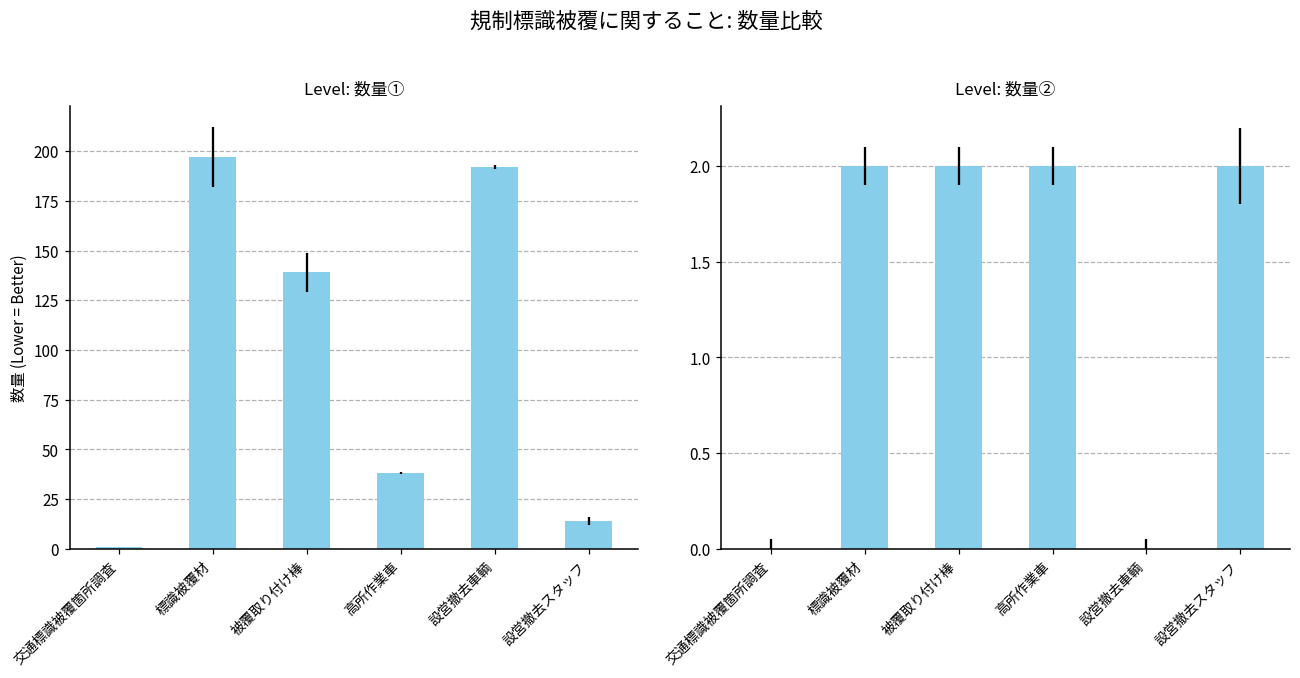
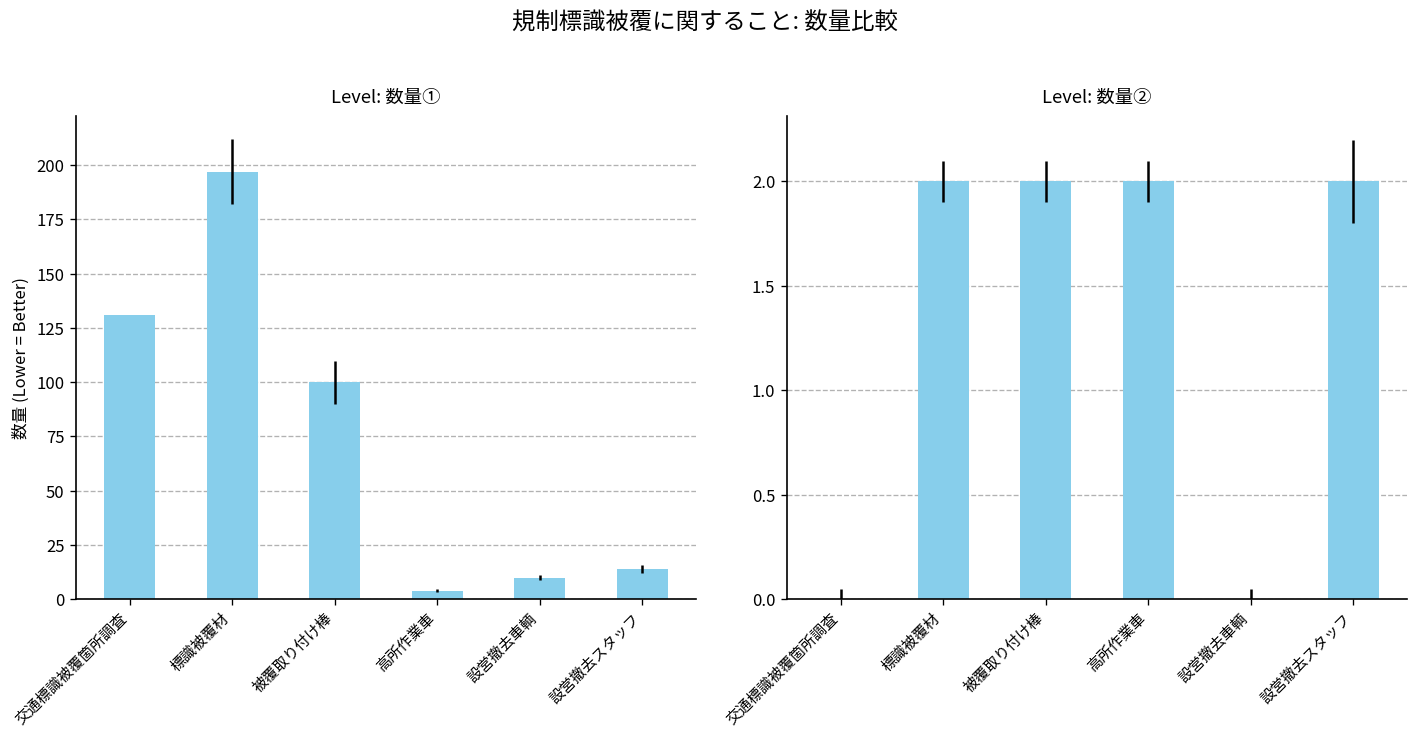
  {
    "Level: 数量①": {
-     "交通標識被覆箇所調査": 1,
+     "交通標識被覆箇所調査": 131,
      "標識被覆材": 197,
-     "被覆取り付け棒": 139,
-     "高所作業車": 38,
-     "設営撤去車輌": 192,
+     "被覆取り付け棒": 100,
+     "高所作業車": 4,
+     "設営撤去車輌": 10,
      "設営撤去スタッフ": 14
    },
    "Level: 数量②": {
      "交通標識被覆箇所調査": 0.00,
      "標識被覆材": 2.00,
      "被覆取り付け棒": 2.00,
      "高所作業車": 2.00,
      "設営撤去車輌": 0.00,
      "設営撤去スタッフ": 2.00
    }
  }
